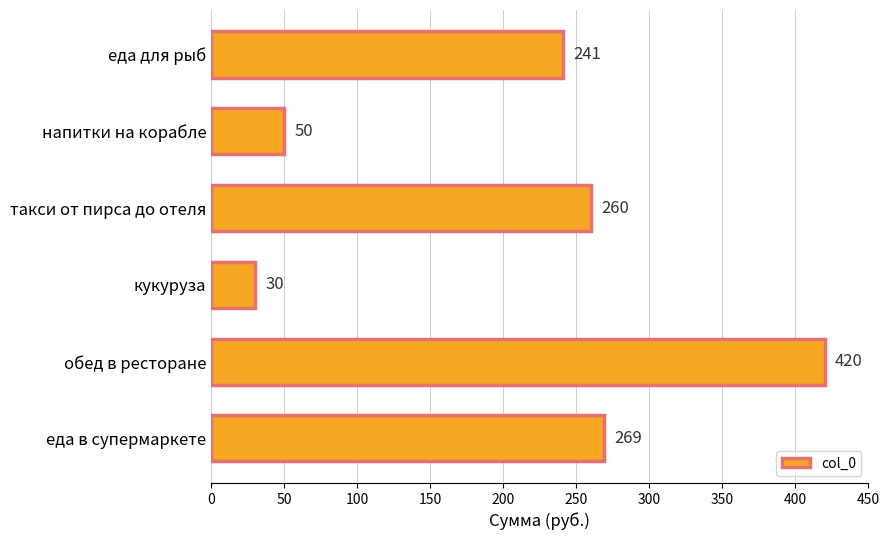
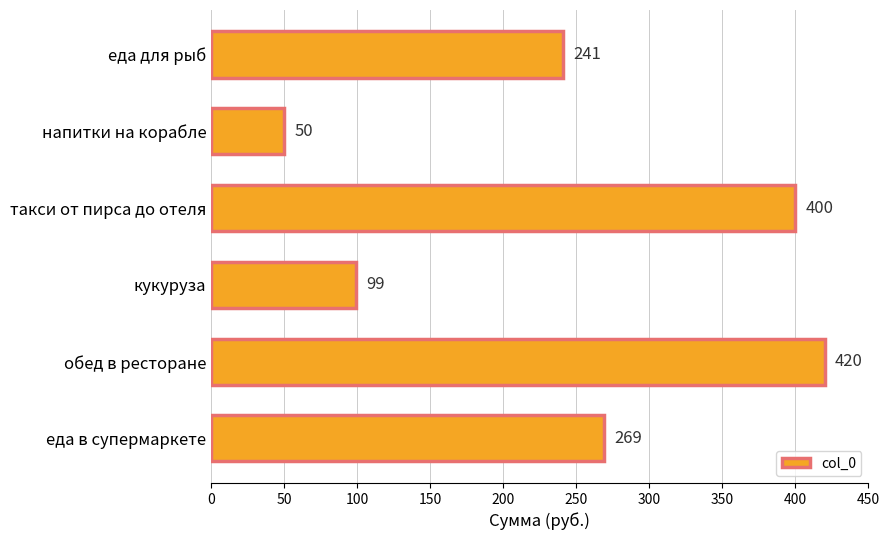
  {
    "еда для рыб": 241,
    "напитки на корабле": 50,
-   "такси от пирса до отеля": 260,
-   "кукуруза": 30,
+   "такси от пирса до отеля": 400,
+   "кукуруза": 99,
    "обед в ресторане": 420,
    "еда в супермаркете": 269
  }
